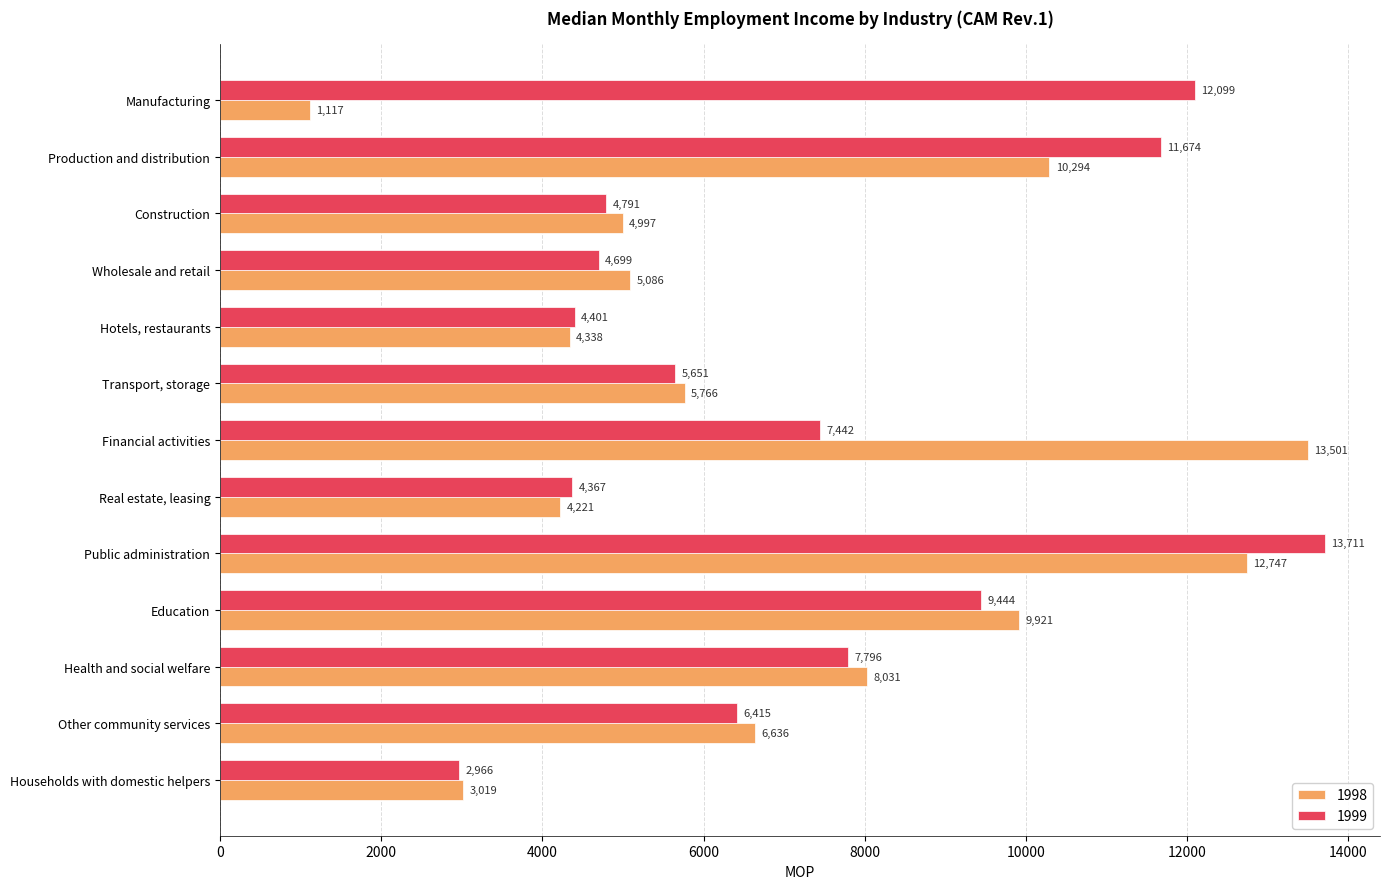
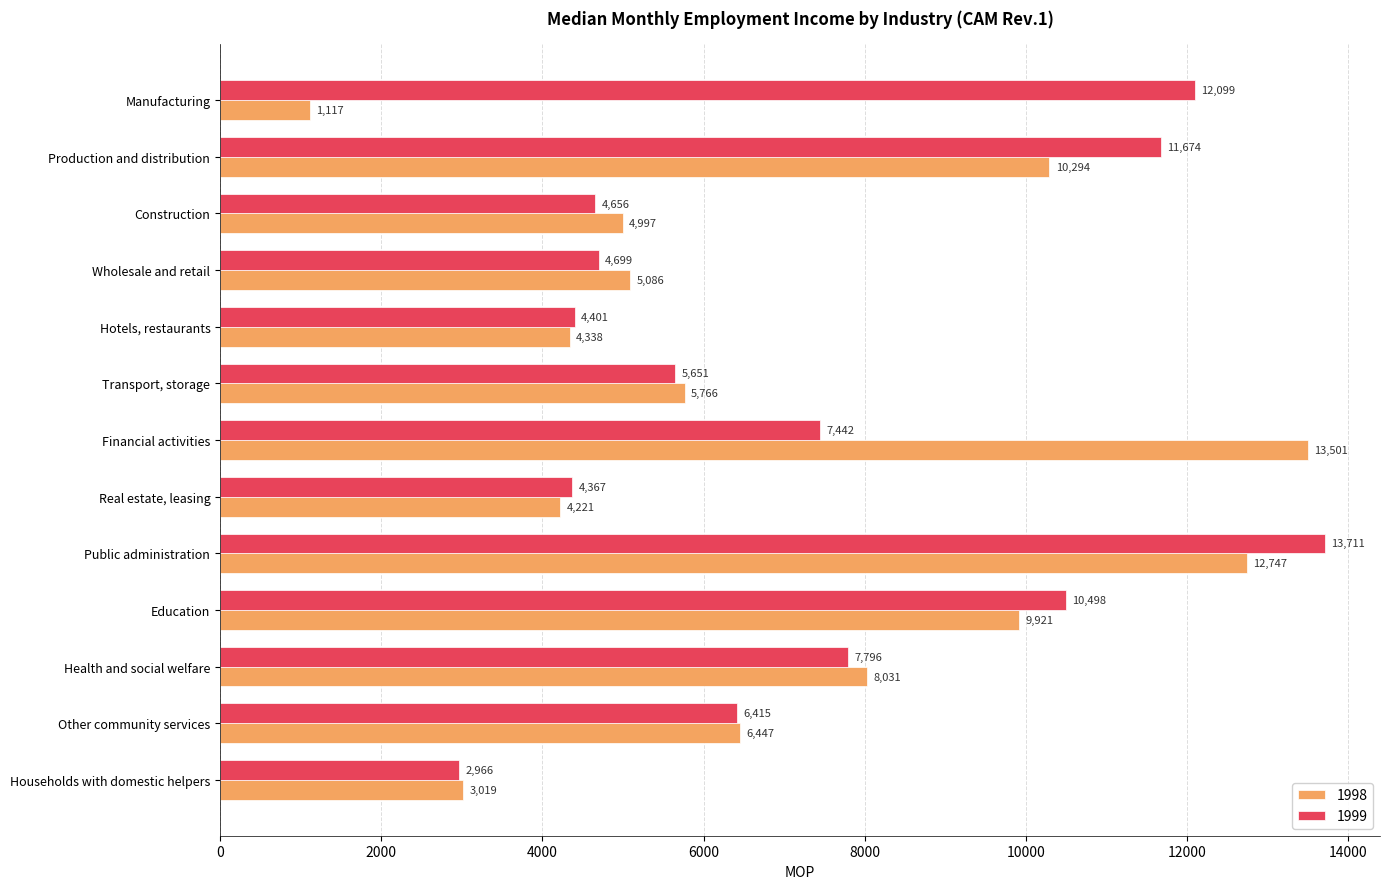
  {
    "1998": {
      "Manufacturing": "1,117",
      "Production and distribution": "10,294",
      "Construction": "4,997",
      "Wholesale and retail": "5,086",
      "Hotels, restaurants": "4,338",
      "Transport, storage": "5,766",
      "Financial activities": "13,501",
      "Real estate, leasing": "4,221",
      "Public administration": "12,747",
      "Education": "9,921",
      "Health and social welfare": "8,031",
-     "Other community services": "6,636",
+     "Other community services": "6,447",
      "Households with domestic helpers": "3,019"
    },
    "1999": {
      "Manufacturing": "12,099",
      "Production and distribution": "11,674",
-     "Construction": "4,791",
+     "Construction": "4,656",
      "Wholesale and retail": "4,699",
      "Hotels, restaurants": "4,401",
      "Transport, storage": "5,651",
      "Financial activities": "7,442",
      "Real estate, leasing": "4,367",
      "Public administration": "13,711",
-     "Education": "9,444",
+     "Education": "10,498",
      "Health and social welfare": "7,796",
      "Other community services": "6,415",
      "Households with domestic helpers": "2,966"
    }
  }
